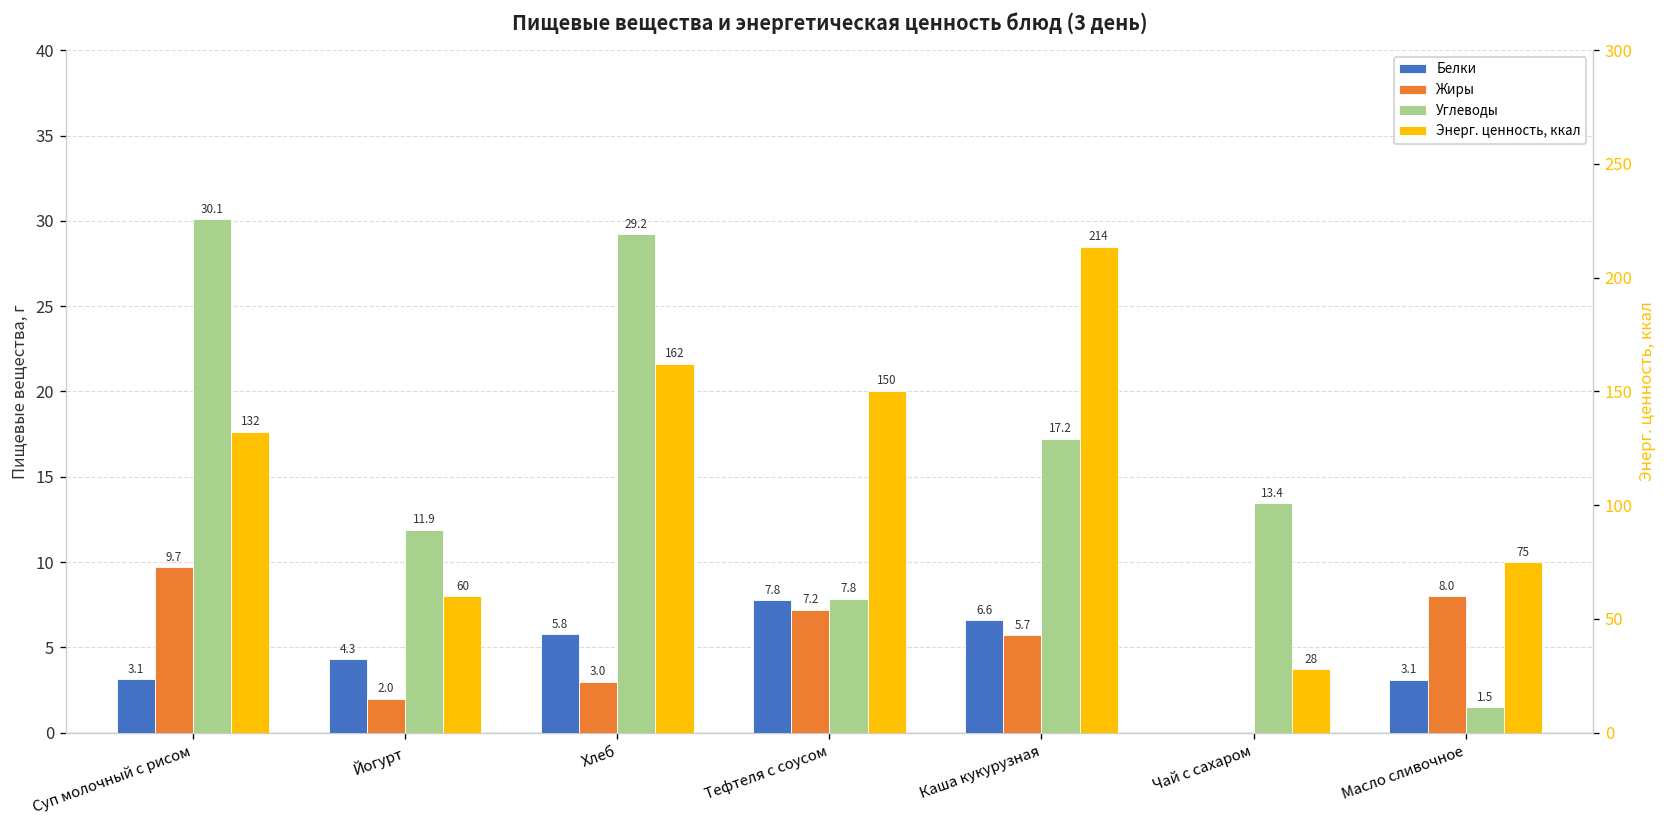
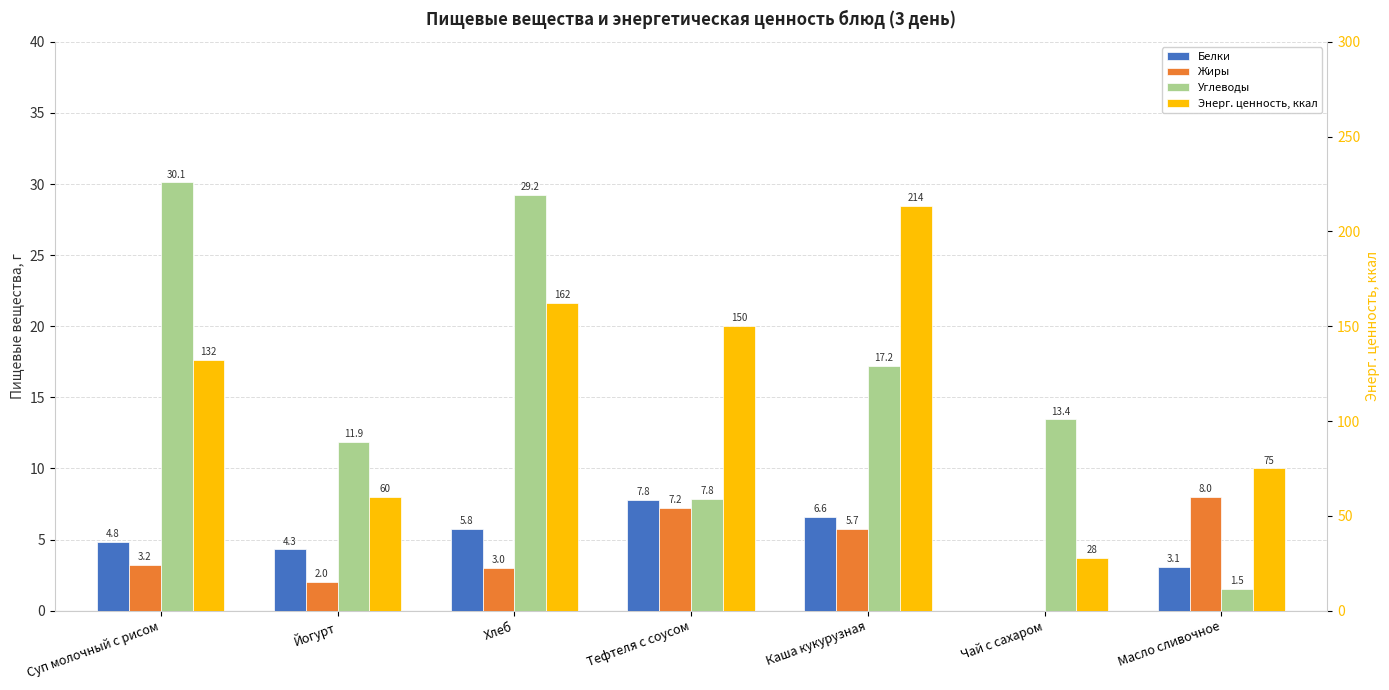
  {
    "Белки": {
-     "Суп молочный с рисом": 3.1,
+     "Суп молочный с рисом": 4.8,
      "Йогурт": 4.3,
      "Хлеб": 5.8,
      "Тефтеля с соусом": 7.8,
      "Каша кукурузная": 6.6,
      "Масло сливочное": 3.1
    },
    "Жиры": {
-     "Суп молочный с рисом": 9.7,
+     "Суп молочный с рисом": 3.2,
      "Йогурт": 2.0,
      "Хлеб": 3.0,
      "Тефтеля с соусом": 7.2,
      "Каша кукурузная": 5.7,
      "Масло сливочное": 8.0
    },
    "Углеводы": {
      "Суп молочный с рисом": 30.1,
      "Йогурт": 11.9,
      "Хлеб": 29.2,
      "Тефтеля с соусом": 7.8,
      "Каша кукурузная": 17.2,
      "Чай с сахаром": 13.4,
      "Масло сливочное": 1.5
    },
    "Энерг. ценность, ккал": {
      "Суп молочный с рисом": 132,
      "Йогурт": 60,
      "Хлеб": 162,
      "Тефтеля с соусом": 150,
      "Каша кукурузная": 214,
      "Чай с сахаром": 28,
      "Масло сливочное": 75
    }
  }
